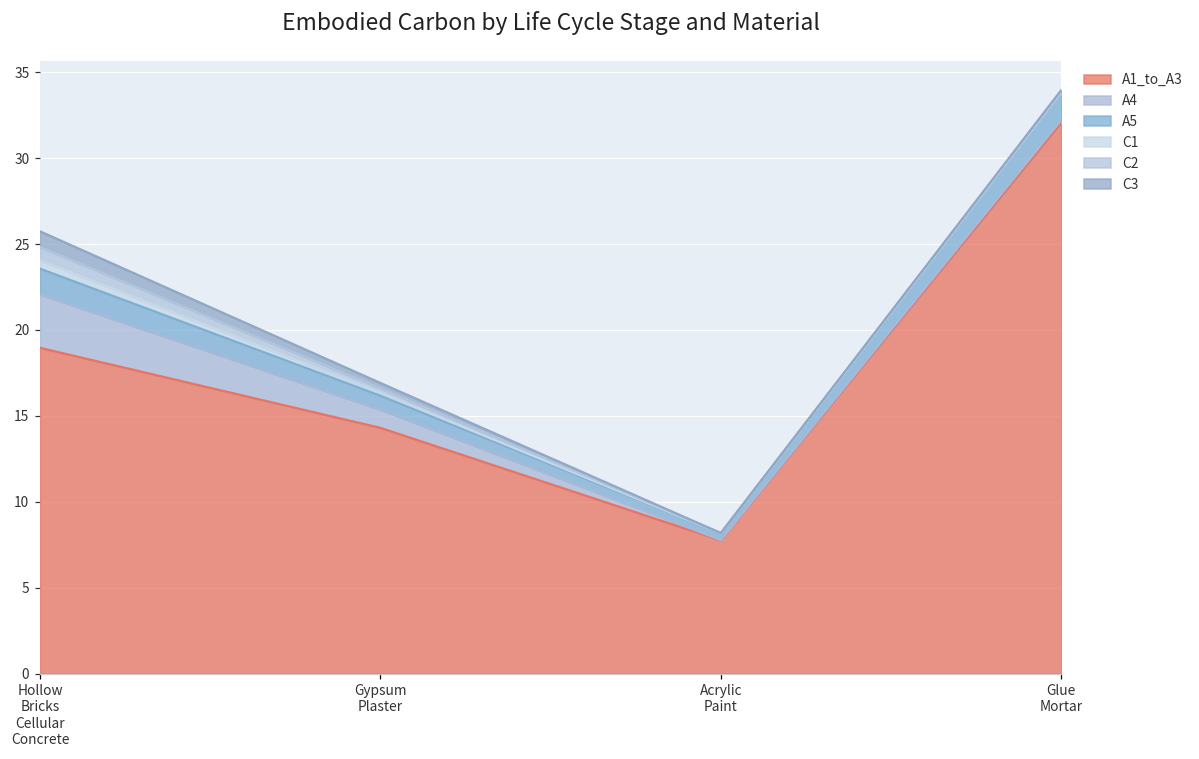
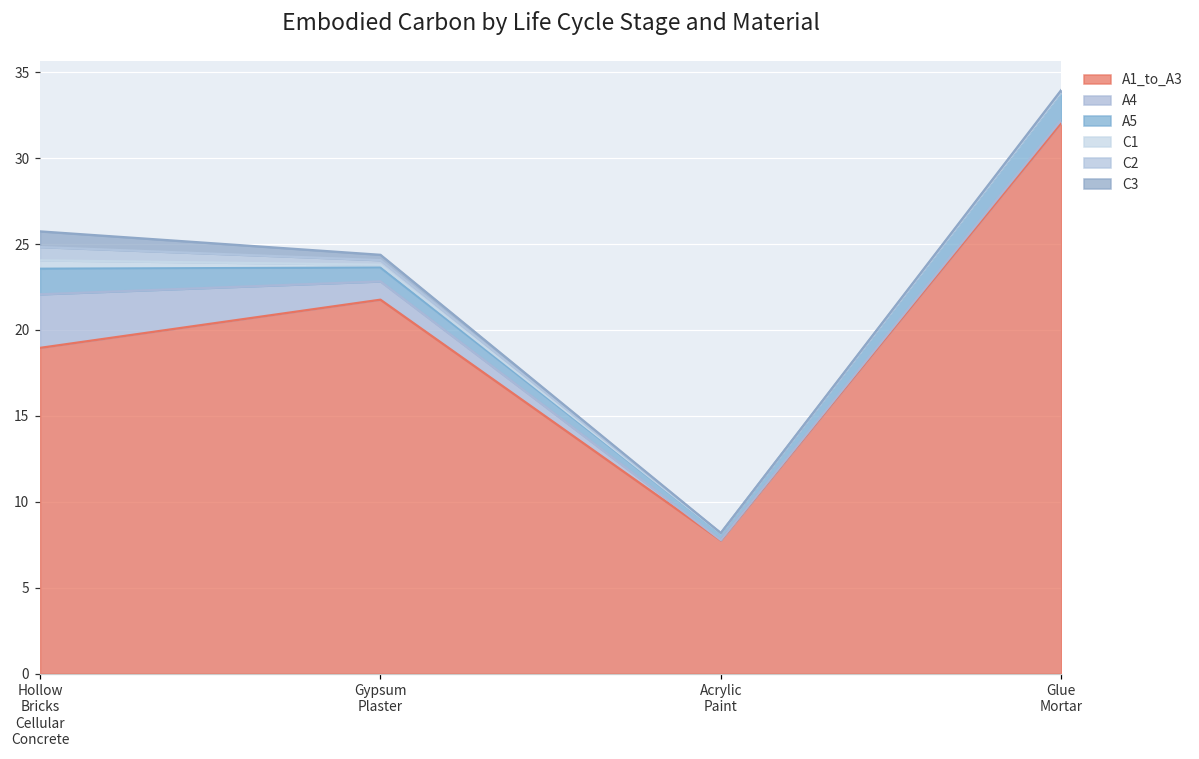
  {
    "A1_to_A3": {
      "Hollow Bricks Cellular Concrete": 19.0,
-     "Gypsum Plaster": 14.3,
+     "Gypsum Plaster": 21.8,
      "Glue Mortar": 32.1
    }
  }
